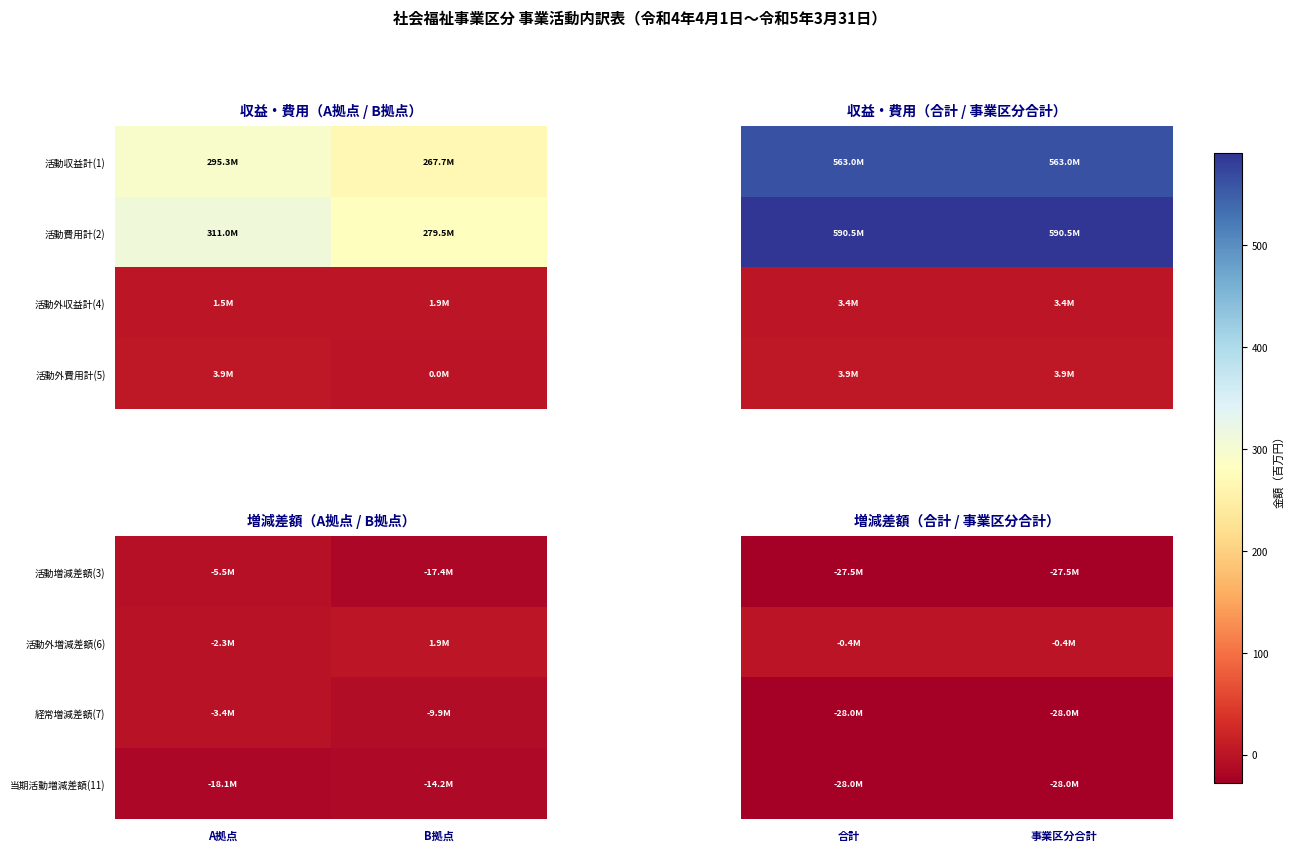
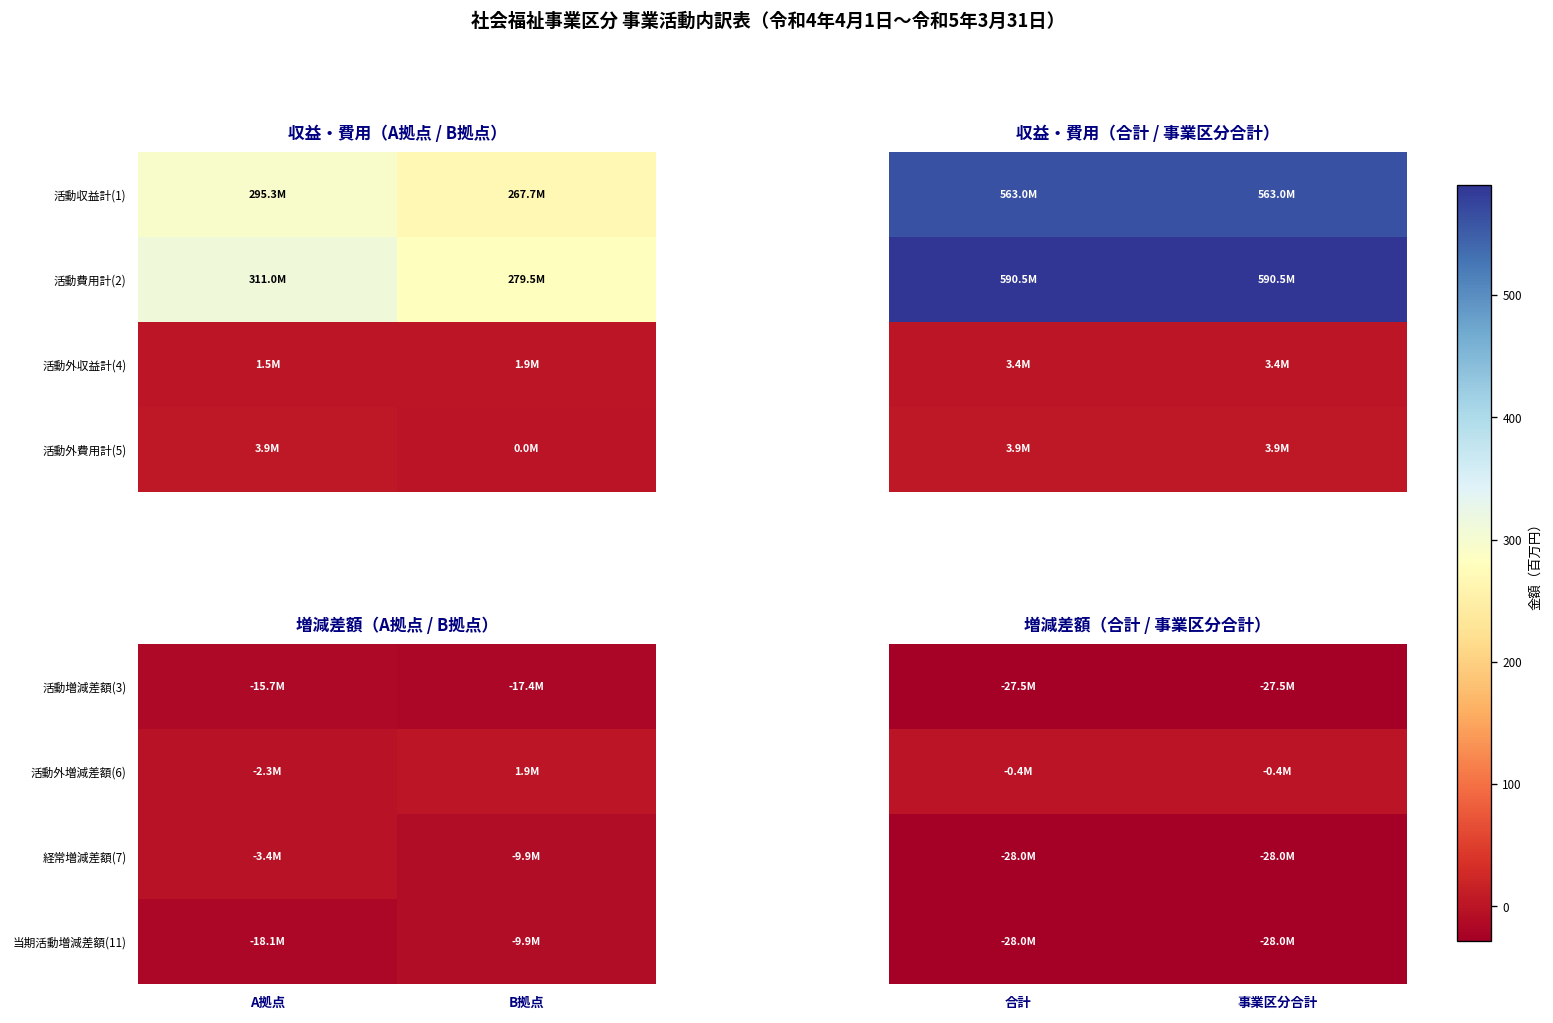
  {
    "増減差額（A拠点 / B拠点）": {
      "活動増減差額(3)": {
-       "A拠点": "-5.5M",
+       "A拠点": "-15.7M",
        "B拠点": "-17.4M"
      },
      "活動外増減差額(6)": {
        "A拠点": "-2.3M",
        "B拠点": "1.9M"
      },
      "経常増減差額(7)": {
        "A拠点": "-3.4M",
        "B拠点": "-9.9M"
      },
      "当期活動増減差額(11)": {
        "A拠点": "-18.1M",
-       "B拠点": "-14.2M"
+       "B拠点": "-9.9M"
      }
    }
  }
